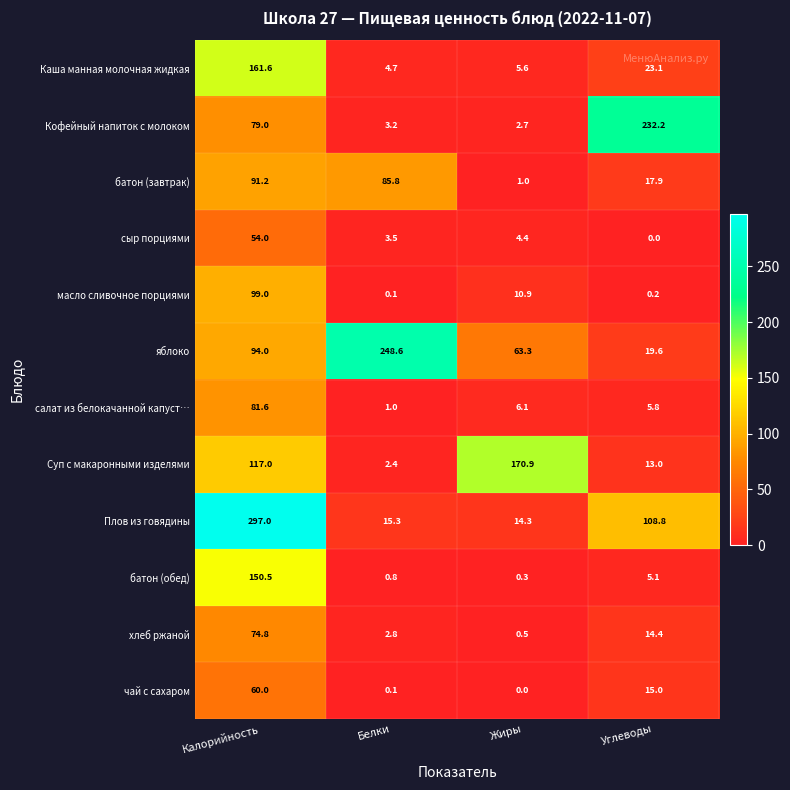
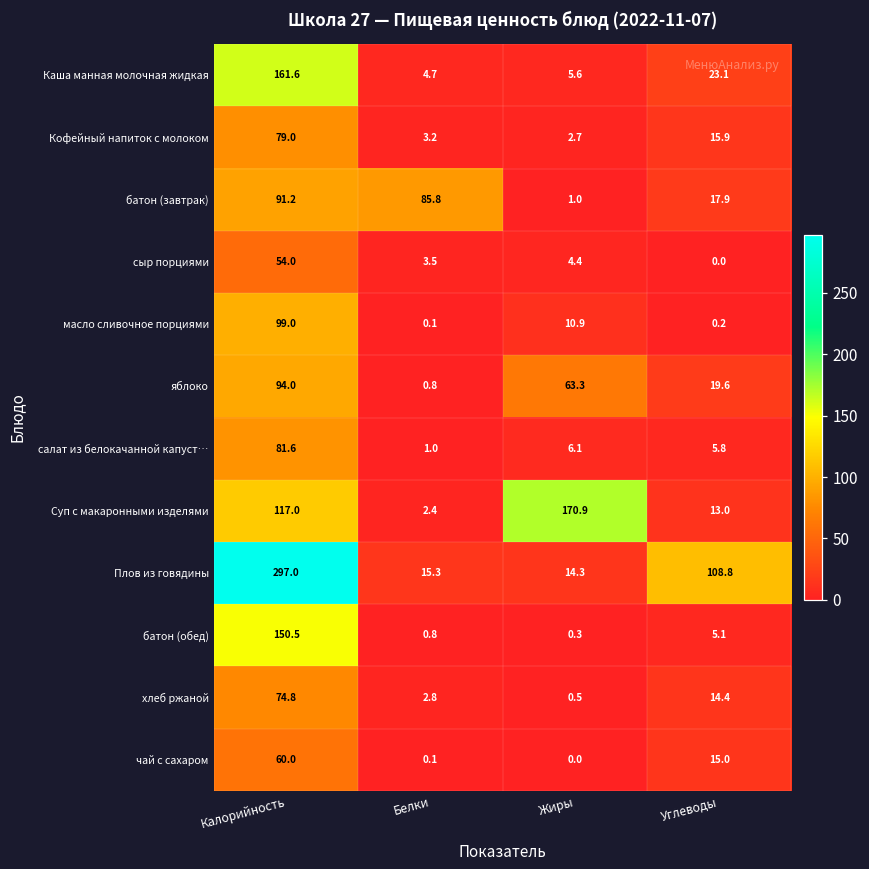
  {
    "Каша манная молочная жидкая": {
      "Калорийность": 161.6,
      "Белки": 4.7,
      "Жиры": 5.6
    },
    "Кофейный напиток с молоком": {
      "Калорийность": 79.0,
      "Белки": 3.2,
      "Жиры": 2.7,
-     "Углеводы": 232.2
+     "Углеводы": 15.9
    },
    "батон (завтрак)": {
      "Калорийность": 91.2,
      "Белки": 85.8,
      "Жиры": 1.0,
      "Углеводы": 17.9
    },
    "сыр порциями": {
      "Калорийность": 54.0,
      "Белки": 3.5,
      "Жиры": 4.4,
      "Углеводы": 0.0
    },
    "масло сливочное порциями": {
      "Калорийность": 99.0,
      "Белки": 0.1,
      "Жиры": 10.9,
      "Углеводы": 0.2
    },
    "яблоко": {
      "Калорийность": 94.0,
-     "Белки": 248.6,
+     "Белки": 0.8,
      "Жиры": 63.3,
      "Углеводы": 19.6
    },
    "салат из белокачанной капуст…": {
      "Калорийность": 81.6,
      "Белки": 1.0,
      "Жиры": 6.1,
      "Углеводы": 5.8
    },
    "Суп с макаронными изделями": {
      "Калорийность": 117.0,
      "Белки": 2.4,
      "Жиры": 170.9,
      "Углеводы": 13.0
    },
    "Плов из говядины": {
      "Калорийность": 297.0,
      "Белки": 15.3,
      "Жиры": 14.3,
      "Углеводы": 108.8
    },
    "батон (обед)": {
      "Калорийность": 150.5,
      "Белки": 0.8,
      "Жиры": 0.3,
      "Углеводы": 5.1
    },
    "хлеб ржаной": {
      "Калорийность": 74.8,
      "Белки": 2.8,
      "Жиры": 0.5,
      "Углеводы": 14.4
    },
    "чай с сахаром": {
      "Калорийность": 60.0,
      "Белки": 0.1,
      "Жиры": 0.0,
      "Углеводы": 15.0
    }
  }
